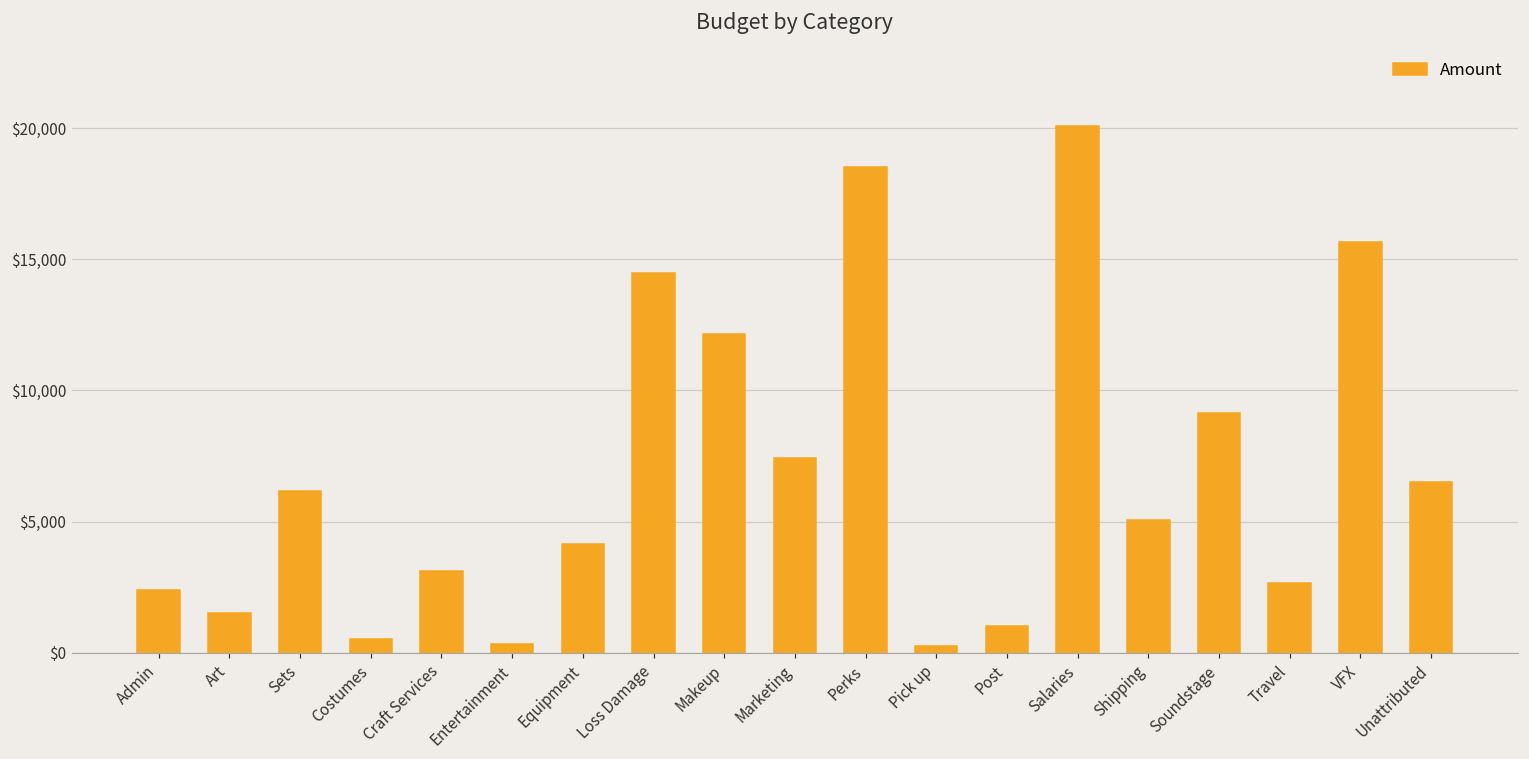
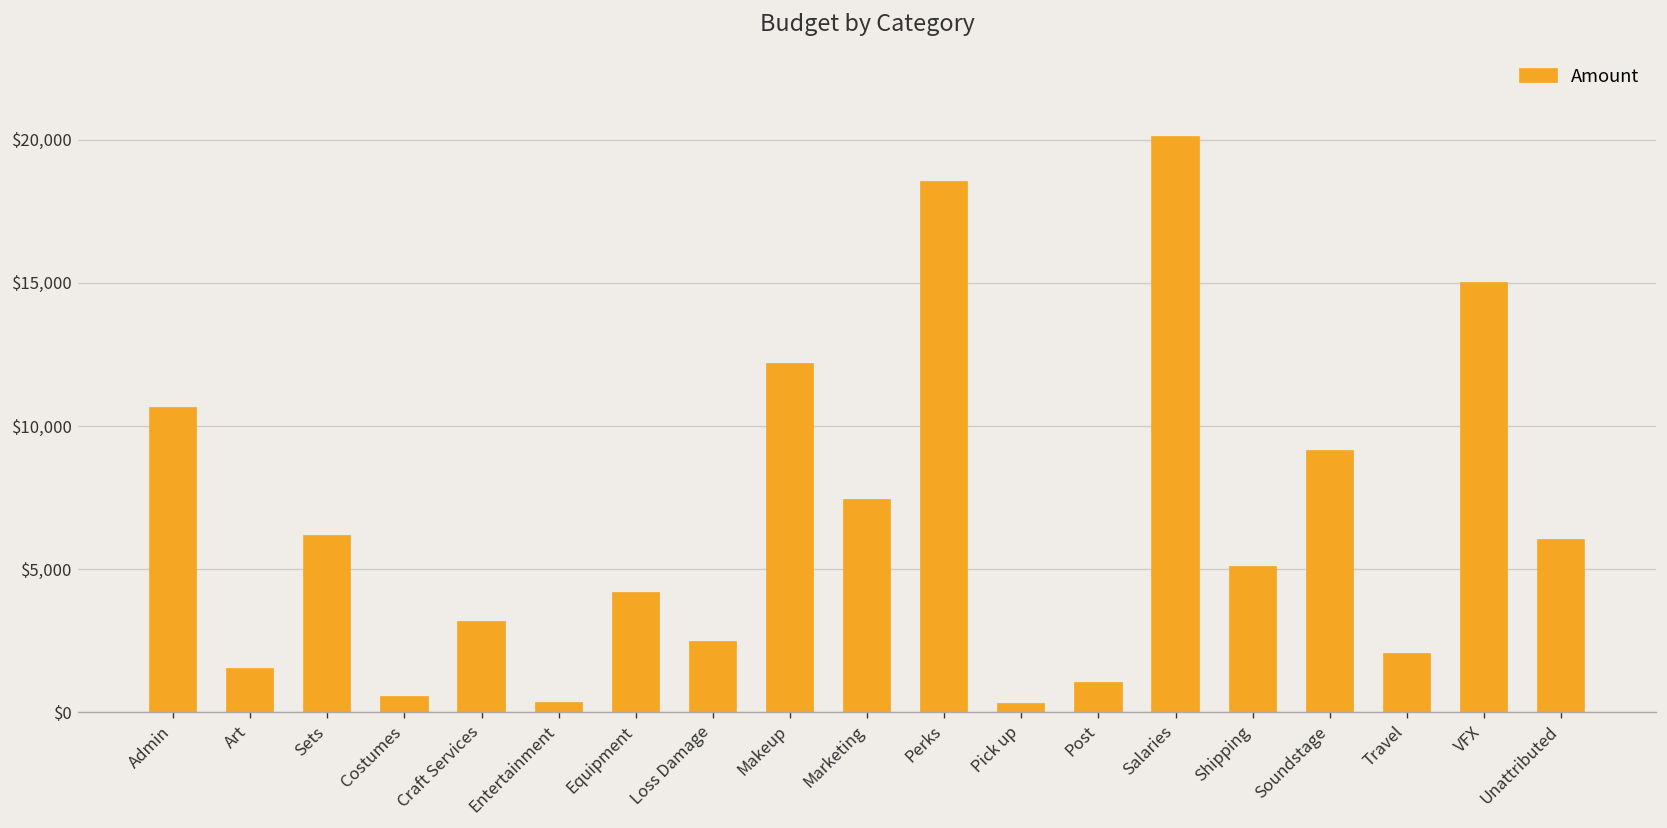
  {
-   "Admin": "$2,400",
+   "Admin": "$10,600",
    "Art": "$1,500",
    "Sets": "$6,200",
    "Costumes": "$500",
    "Craft Services": "$3,100",
    "Entertainment": "$300",
    "Equipment": "$4,200",
-   "Loss Damage": "$14,500",
+   "Loss Damage": "$2,500",
    "Makeup": "$12,200",
    "Marketing": "$7,400",
    "Perks": "$18,500",
    "Pick up": "$300",
    "Post": "$1,000",
    "Salaries": "$20,100",
    "Shipping": "$5,100",
    "Soundstage": "$9,100",
-   "Travel": "$2,700",
-   "VFX": "$15,600",
-   "Unattributed": "$6,500"
+   "Travel": "$2,000",
+   "VFX": "$15,000",
+   "Unattributed": "$6,000"
  }
